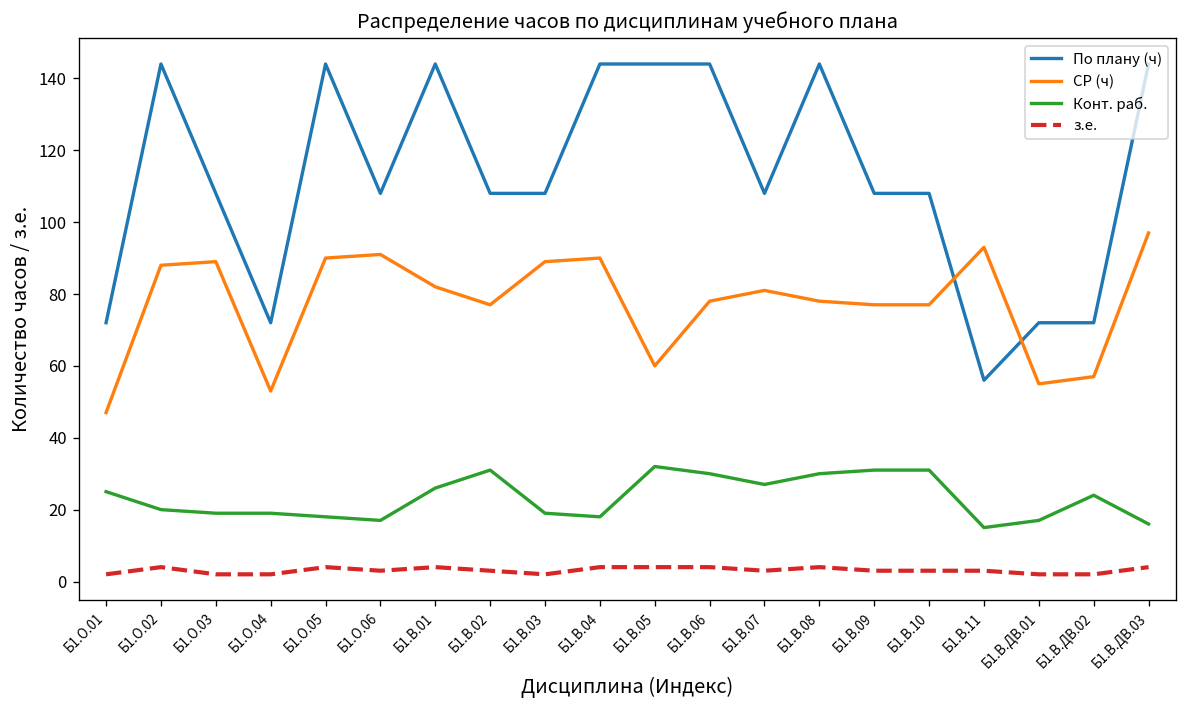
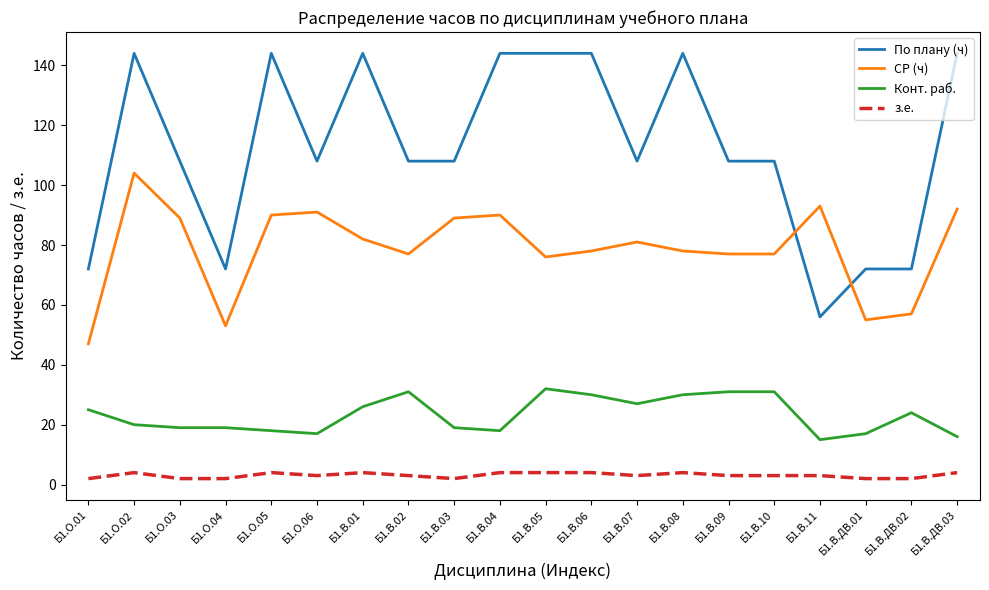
  {
    "По плану (ч)": {
      "Б1.О.01": 72,
      "Б1.О.02": 144,
      "Б1.О.03": 108,
      "Б1.О.04": 72,
      "Б1.О.05": 144,
      "Б1.О.06": 108,
      "Б1.В.01": 144,
      "Б1.В.02": 108,
      "Б1.В.03": 108,
      "Б1.В.04": 144,
      "Б1.В.05": 144,
      "Б1.В.06": 144,
      "Б1.В.07": 108,
      "Б1.В.08": 144,
      "Б1.В.09": 108,
      "Б1.В.10": 108,
      "Б1.В.11": 56,
      "Б1.В.ДВ.01": 72,
      "Б1.В.ДВ.02": 72
    },
    "СР (ч)": {
      "Б1.О.01": 47,
-     "Б1.О.02": 88,
+     "Б1.О.02": 104,
      "Б1.О.03": 89,
      "Б1.О.04": 53,
      "Б1.О.05": 90,
      "Б1.О.06": 91,
      "Б1.В.01": 82,
      "Б1.В.02": 77,
      "Б1.В.03": 89,
      "Б1.В.04": 90,
-     "Б1.В.05": 60,
+     "Б1.В.05": 76,
      "Б1.В.06": 78,
      "Б1.В.07": 81,
      "Б1.В.08": 78,
      "Б1.В.09": 77,
      "Б1.В.10": 77,
      "Б1.В.11": 93,
      "Б1.В.ДВ.01": 55,
      "Б1.В.ДВ.02": 57,
-     "Б1.В.ДВ.03": 97
+     "Б1.В.ДВ.03": 92
    },
    "Конт. раб.": {
      "Б1.О.01": 25,
      "Б1.О.02": 20,
      "Б1.О.03": 19,
      "Б1.О.04": 19,
      "Б1.О.05": 18,
      "Б1.О.06": 17,
      "Б1.В.01": 26,
      "Б1.В.02": 31,
      "Б1.В.03": 19,
      "Б1.В.04": 18,
      "Б1.В.05": 32,
      "Б1.В.06": 30,
      "Б1.В.07": 27,
      "Б1.В.08": 30,
      "Б1.В.09": 31,
      "Б1.В.10": 31,
      "Б1.В.11": 15,
      "Б1.В.ДВ.01": 17,
      "Б1.В.ДВ.02": 24,
      "Б1.В.ДВ.03": 16
    },
    "з.е.": {
      "Б1.О.01": 2,
      "Б1.О.02": 4,
      "Б1.О.03": 2,
      "Б1.О.04": 2,
      "Б1.О.05": 4,
      "Б1.О.06": 3,
      "Б1.В.01": 4,
      "Б1.В.02": 3,
      "Б1.В.03": 2,
      "Б1.В.04": 4,
      "Б1.В.05": 4,
      "Б1.В.06": 4,
      "Б1.В.07": 3,
      "Б1.В.08": 4,
      "Б1.В.09": 3,
      "Б1.В.10": 3,
      "Б1.В.11": 3,
      "Б1.В.ДВ.01": 2,
      "Б1.В.ДВ.02": 2,
      "Б1.В.ДВ.03": 4
    }
  }
